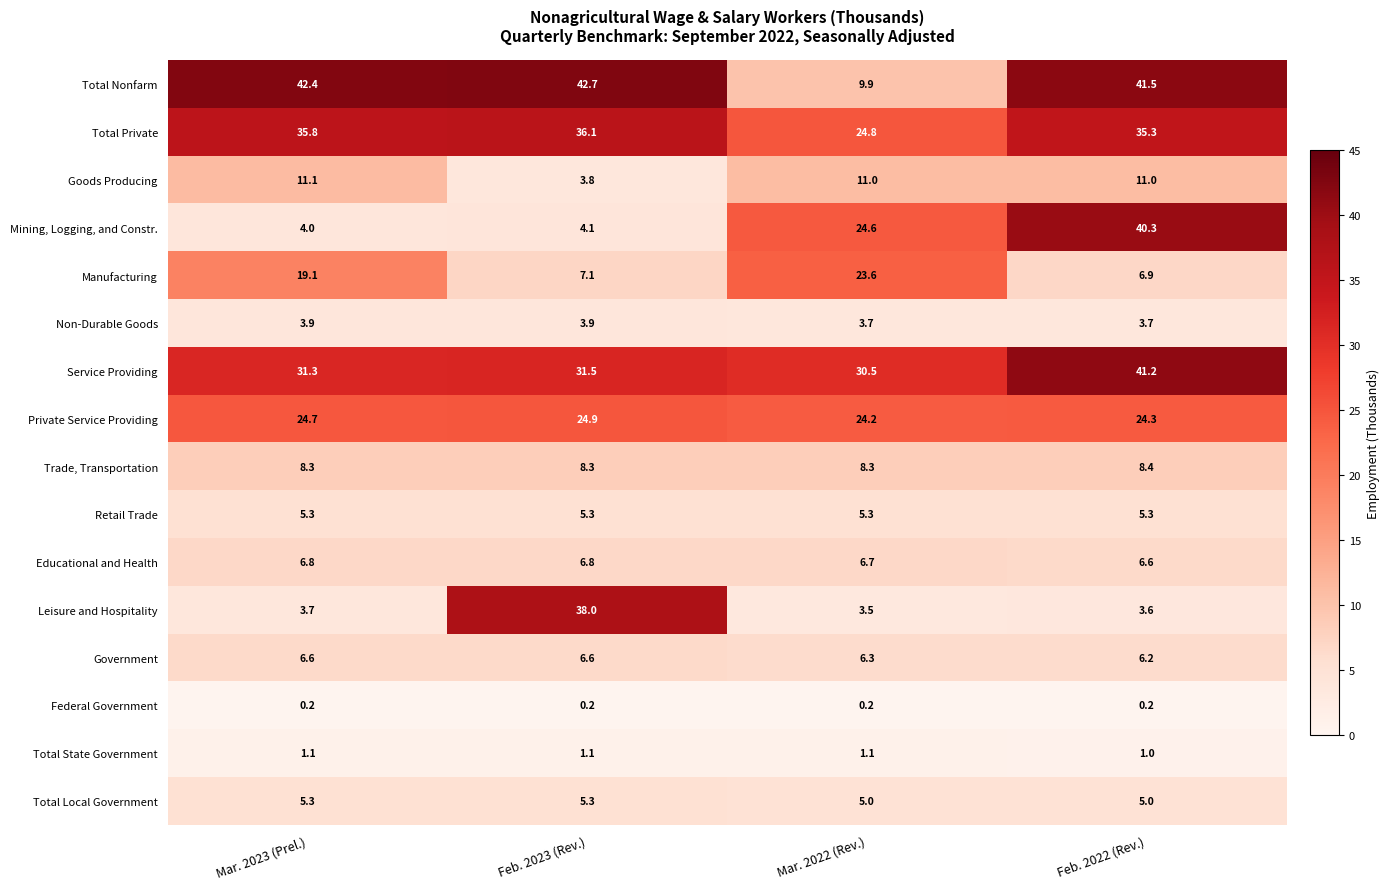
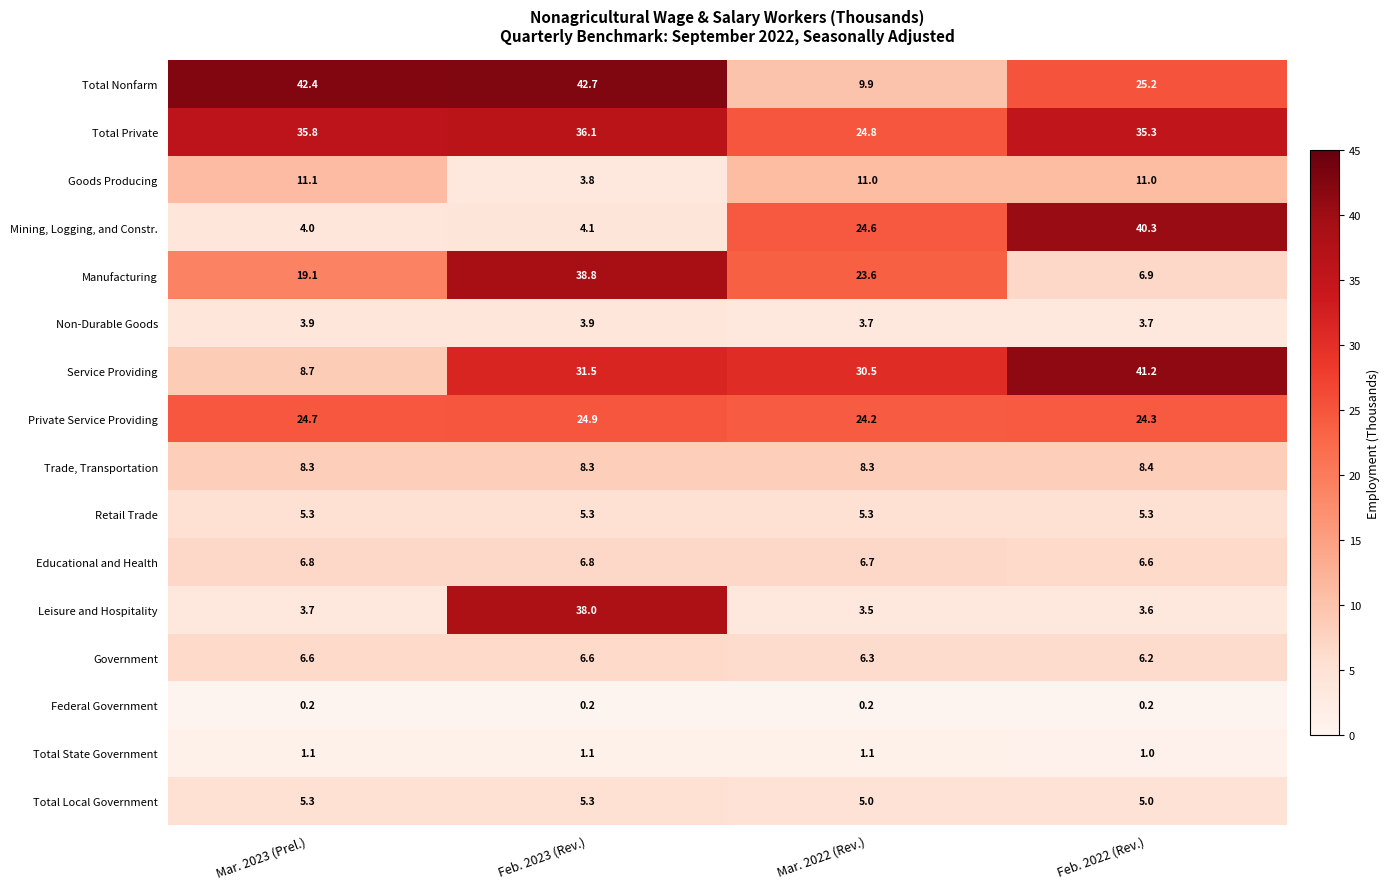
  {
    "Total Nonfarm": {
      "Mar. 2023 (Prel.)": 42.4,
      "Feb. 2023 (Rev.)": 42.7,
      "Mar. 2022 (Rev.)": 9.9,
-     "Feb. 2022 (Rev.)": 41.5
+     "Feb. 2022 (Rev.)": 25.2
    },
    "Total Private": {
      "Mar. 2023 (Prel.)": 35.8,
      "Feb. 2023 (Rev.)": 36.1,
      "Mar. 2022 (Rev.)": 24.8,
      "Feb. 2022 (Rev.)": 35.3
    },
    "Goods Producing": {
      "Mar. 2023 (Prel.)": 11.1,
      "Feb. 2023 (Rev.)": 3.8,
      "Mar. 2022 (Rev.)": 11.0,
      "Feb. 2022 (Rev.)": 11.0
    },
    "Mining, Logging, and Constr.": {
      "Mar. 2023 (Prel.)": 4.0,
      "Feb. 2023 (Rev.)": 4.1,
      "Mar. 2022 (Rev.)": 24.6,
      "Feb. 2022 (Rev.)": 40.3
    },
    "Manufacturing": {
      "Mar. 2023 (Prel.)": 19.1,
-     "Feb. 2023 (Rev.)": 7.1,
+     "Feb. 2023 (Rev.)": 38.8,
      "Mar. 2022 (Rev.)": 23.6,
      "Feb. 2022 (Rev.)": 6.9
    },
    "Non-Durable Goods": {
      "Mar. 2023 (Prel.)": 3.9,
      "Feb. 2023 (Rev.)": 3.9,
      "Mar. 2022 (Rev.)": 3.7,
      "Feb. 2022 (Rev.)": 3.7
    },
    "Service Providing": {
-     "Mar. 2023 (Prel.)": 31.3,
+     "Mar. 2023 (Prel.)": 8.7,
      "Feb. 2023 (Rev.)": 31.5,
      "Mar. 2022 (Rev.)": 30.5,
      "Feb. 2022 (Rev.)": 41.2
    },
    "Private Service Providing": {
      "Mar. 2023 (Prel.)": 24.7,
      "Feb. 2023 (Rev.)": 24.9,
      "Mar. 2022 (Rev.)": 24.2,
      "Feb. 2022 (Rev.)": 24.3
    },
    "Trade, Transportation": {
      "Mar. 2023 (Prel.)": 8.3,
      "Feb. 2023 (Rev.)": 8.3,
      "Mar. 2022 (Rev.)": 8.3,
      "Feb. 2022 (Rev.)": 8.4
    },
    "Retail Trade": {
      "Mar. 2023 (Prel.)": 5.3,
      "Feb. 2023 (Rev.)": 5.3,
      "Mar. 2022 (Rev.)": 5.3,
      "Feb. 2022 (Rev.)": 5.3
    },
    "Educational and Health": {
      "Mar. 2023 (Prel.)": 6.8,
      "Feb. 2023 (Rev.)": 6.8,
      "Mar. 2022 (Rev.)": 6.7,
      "Feb. 2022 (Rev.)": 6.6
    },
    "Leisure and Hospitality": {
      "Mar. 2023 (Prel.)": 3.7,
      "Feb. 2023 (Rev.)": 38.0,
      "Mar. 2022 (Rev.)": 3.5,
      "Feb. 2022 (Rev.)": 3.6
    },
    "Government": {
      "Mar. 2023 (Prel.)": 6.6,
      "Feb. 2023 (Rev.)": 6.6,
      "Mar. 2022 (Rev.)": 6.3,
      "Feb. 2022 (Rev.)": 6.2
    },
    "Federal Government": {
      "Mar. 2023 (Prel.)": 0.2,
      "Feb. 2023 (Rev.)": 0.2,
      "Mar. 2022 (Rev.)": 0.2,
      "Feb. 2022 (Rev.)": 0.2
    },
    "Total State Government": {
      "Mar. 2023 (Prel.)": 1.1,
      "Feb. 2023 (Rev.)": 1.1,
      "Mar. 2022 (Rev.)": 1.1,
      "Feb. 2022 (Rev.)": 1.0
    },
    "Total Local Government": {
      "Mar. 2023 (Prel.)": 5.3,
      "Feb. 2023 (Rev.)": 5.3,
      "Mar. 2022 (Rev.)": 5.0,
      "Feb. 2022 (Rev.)": 5.0
    }
  }
